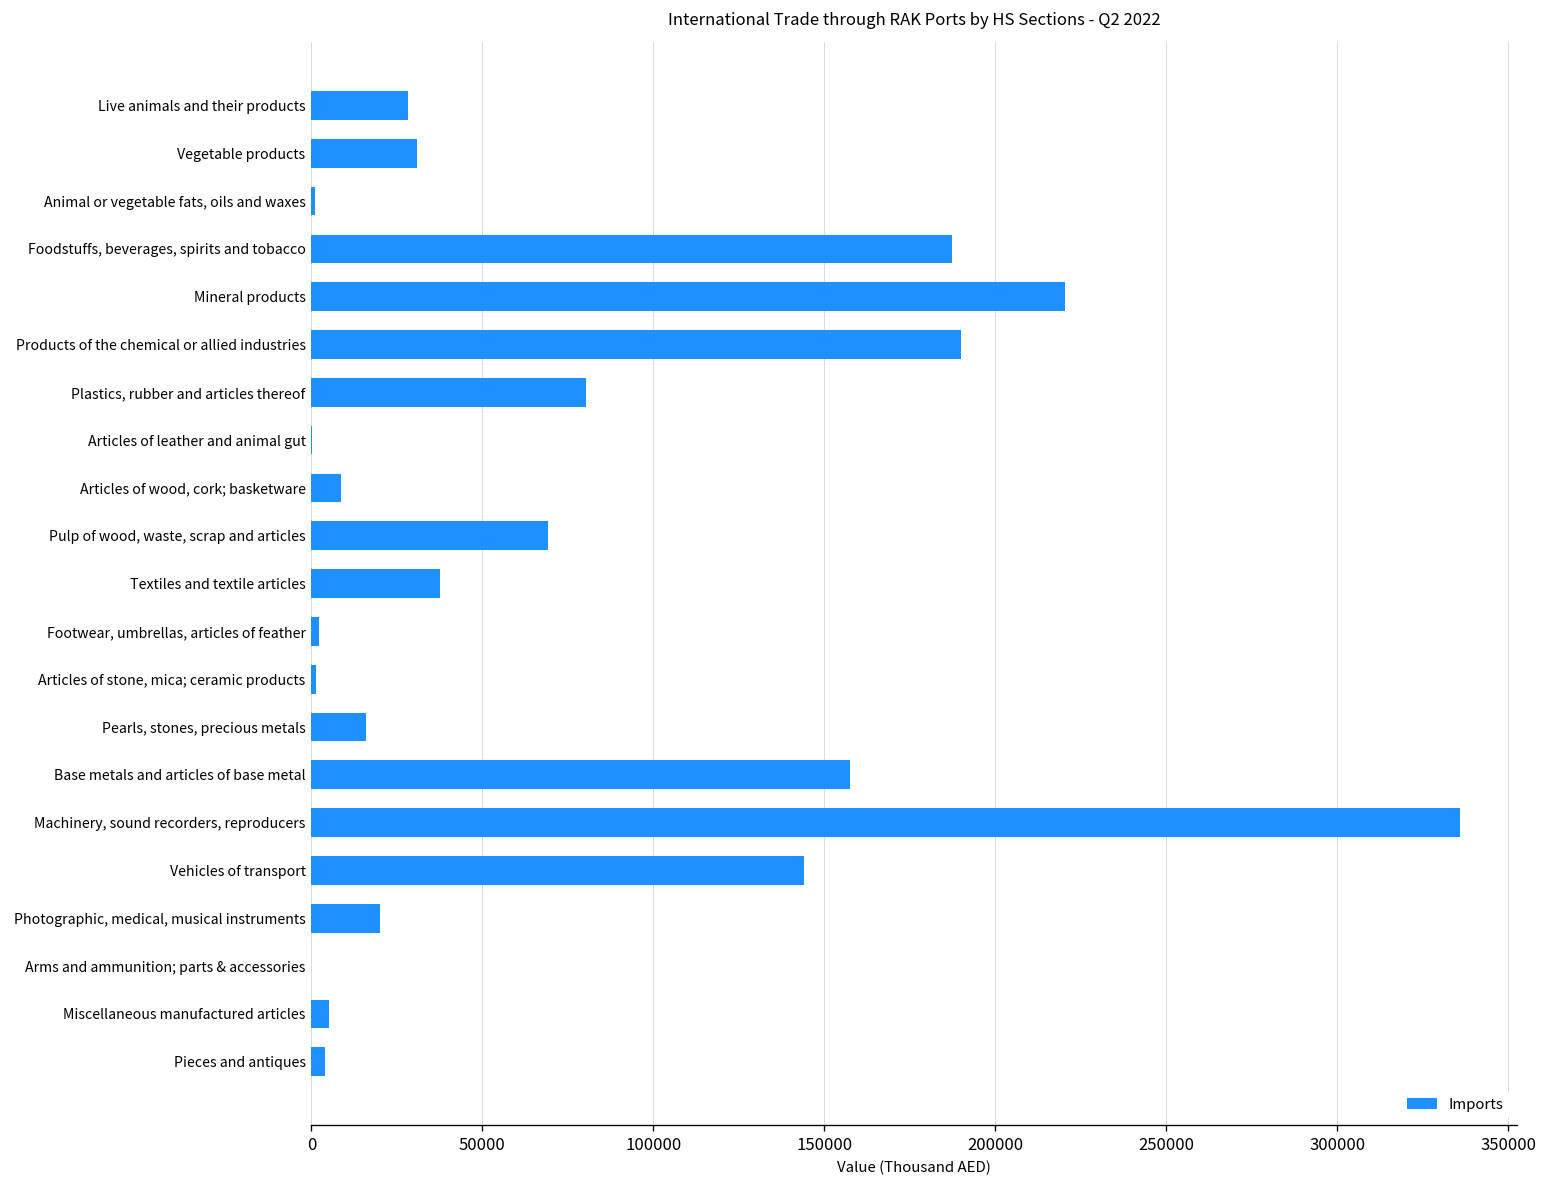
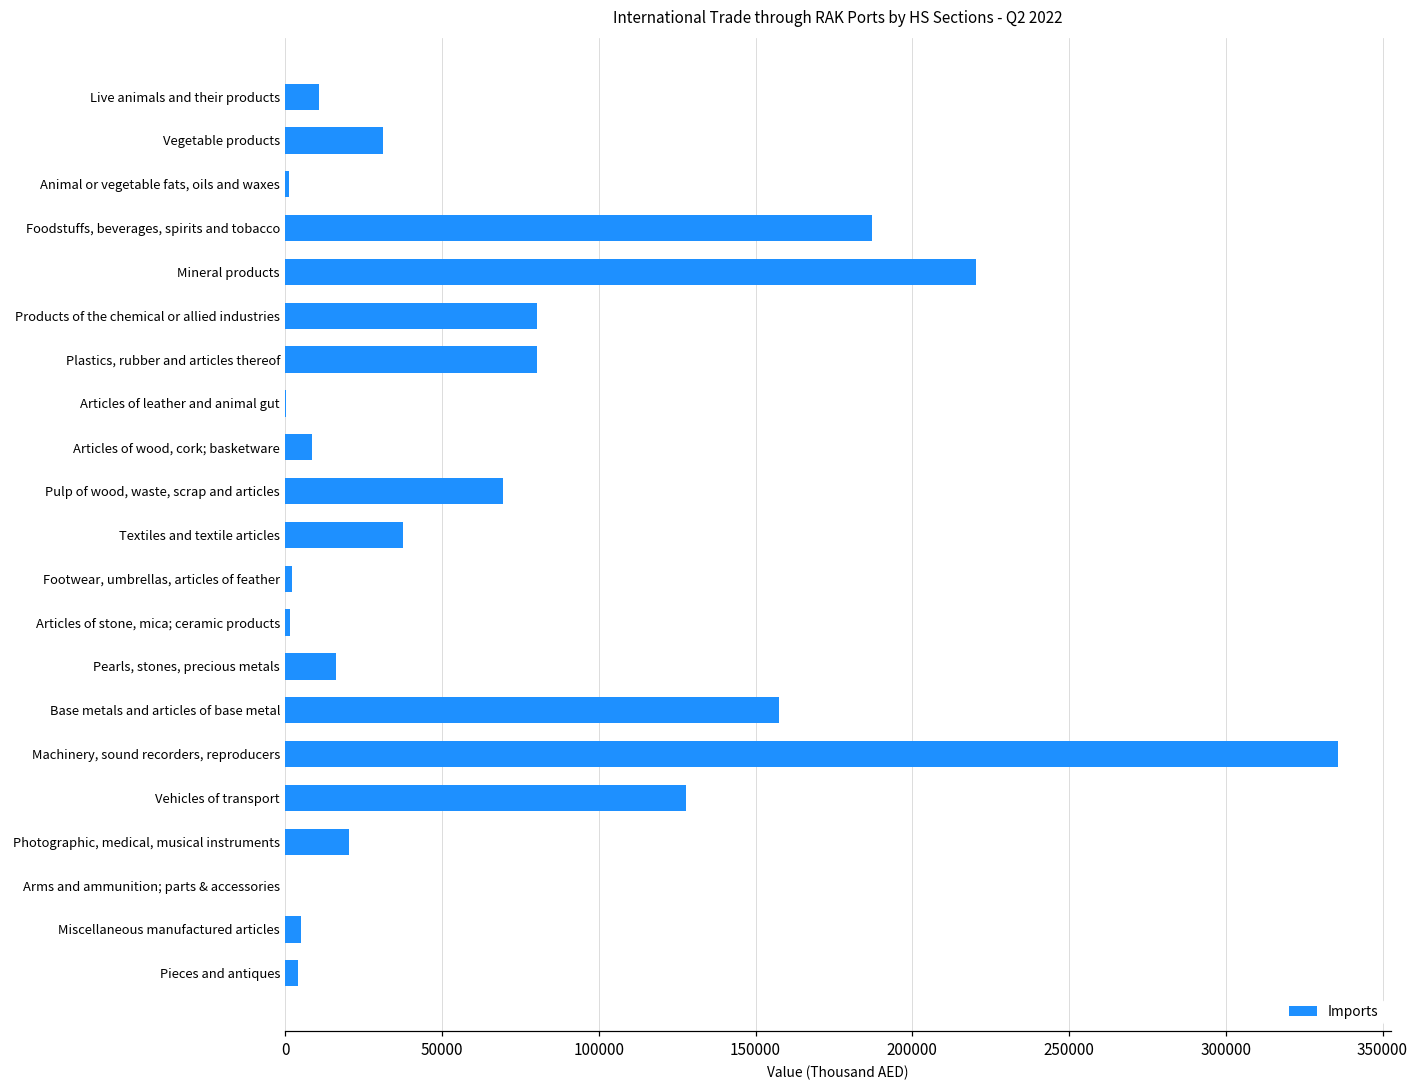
  {
-   "Live animals and their products": 28000,
+   "Live animals and their products": 11000,
    "Vegetable products": 31000,
    "Animal or vegetable fats, oils and waxes": 1000,
    "Foodstuffs, beverages, spirits and tobacco": 187000,
    "Mineral products": 220000,
-   "Products of the chemical or allied industries": 190000,
+   "Products of the chemical or allied industries": 80000,
    "Plastics, rubber and articles thereof": 80000,
    "Articles of wood, cork; basketware": 9000,
    "Pulp of wood, waste, scrap and articles": 69000,
    "Textiles and textile articles": 38000,
    "Footwear, umbrellas, articles of feather": 2000,
    "Articles of stone, mica; ceramic products": 1000,
    "Pearls, stones, precious metals": 16000,
    "Base metals and articles of base metal": 157000,
    "Machinery, sound recorders, reproducers": 336000,
-   "Vehicles of transport": 144000,
+   "Vehicles of transport": 128000,
    "Photographic, medical, musical instruments": 20000,
    "Arms and ammunition; parts & accessories": 0,
    "Miscellaneous manufactured articles": 5000,
    "Pieces and antiques": 4000
  }
